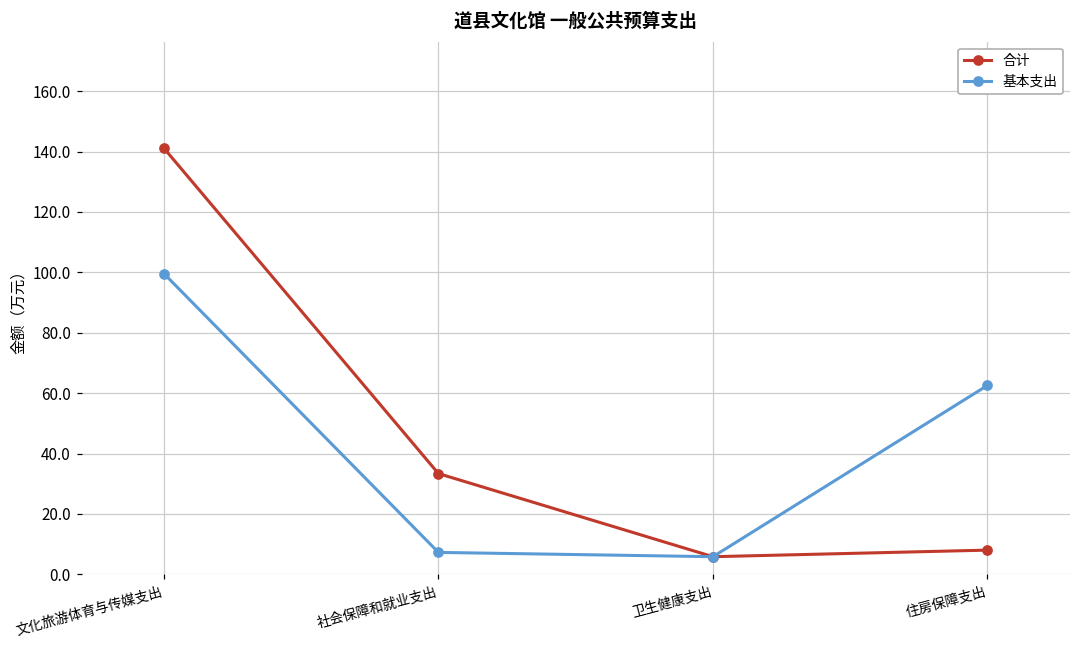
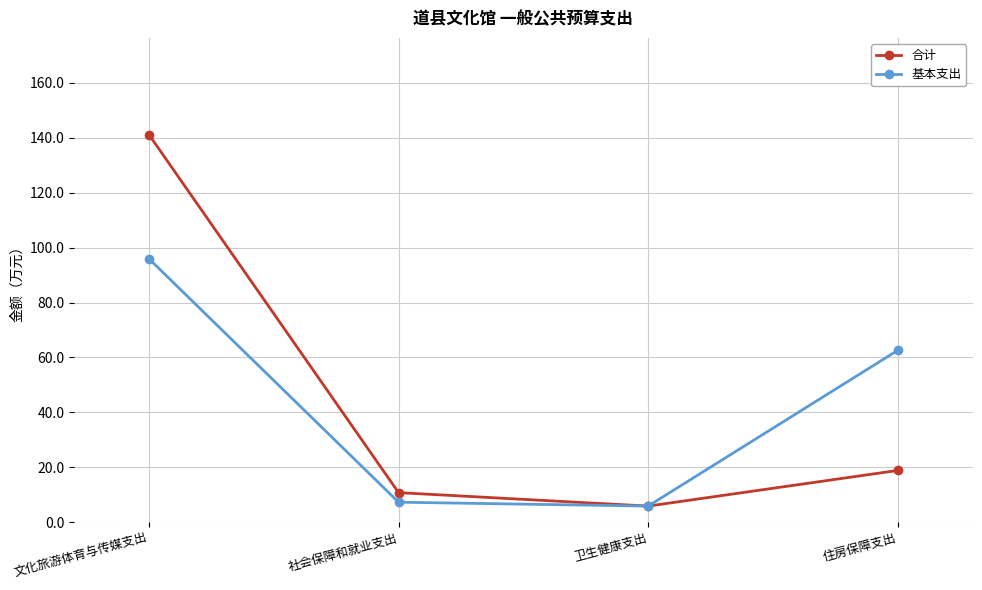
  {
    "合计": {
      "文化旅游体育与传媒支出": 141,
-     "社会保障和就业支出": 33,
-     "住房保障支出": 8
+     "社会保障和就业支出": 11,
+     "住房保障支出": 19
    },
    "基本支出": {
-     "文化旅游体育与传媒支出": 100,
+     "文化旅游体育与传媒支出": 96,
      "社会保障和就业支出": 7,
      "住房保障支出": 63
    }
  }
